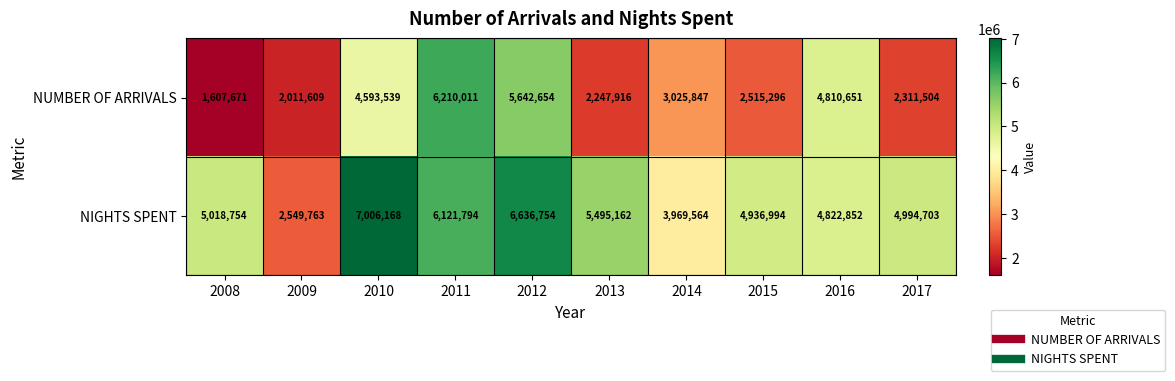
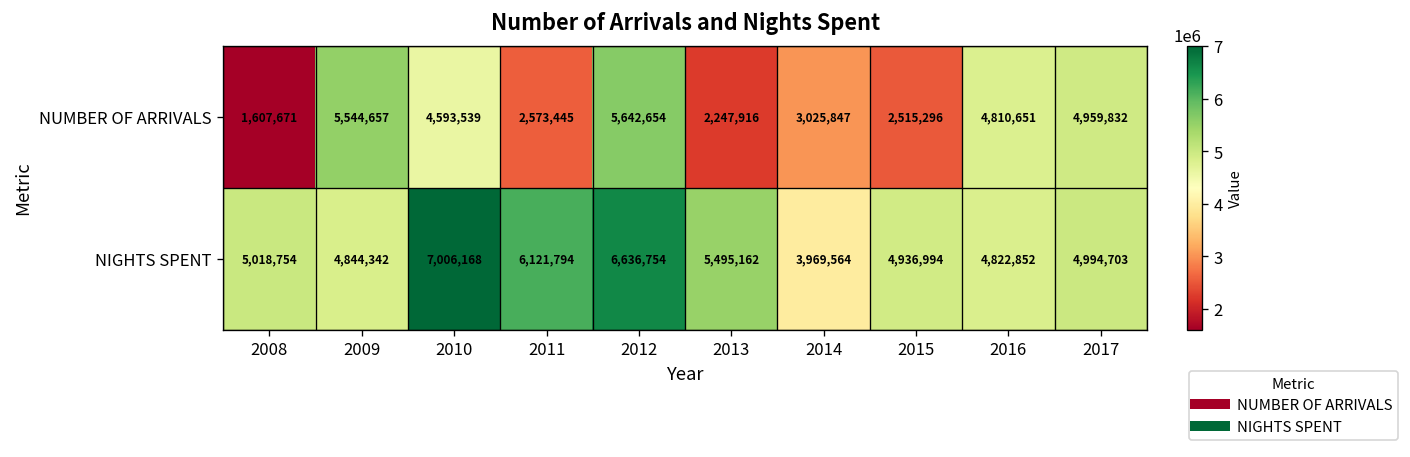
  {
    "NUMBER OF ARRIVALS": {
      "2008": "1,607,671",
-     "2009": "2,011,609",
+     "2009": "5,544,657",
      "2010": "4,593,539",
-     "2011": "6,210,011",
+     "2011": "2,573,445",
      "2012": "5,642,654",
      "2013": "2,247,916",
      "2014": "3,025,847",
      "2015": "2,515,296",
      "2016": "4,810,651",
-     "2017": "2,311,504"
+     "2017": "4,959,832"
    },
    "NIGHTS SPENT": {
      "2008": "5,018,754",
-     "2009": "2,549,763",
+     "2009": "4,844,342",
      "2010": "7,006,168",
      "2011": "6,121,794",
      "2012": "6,636,754",
      "2013": "5,495,162",
      "2014": "3,969,564",
      "2015": "4,936,994",
      "2016": "4,822,852",
      "2017": "4,994,703"
    }
  }
